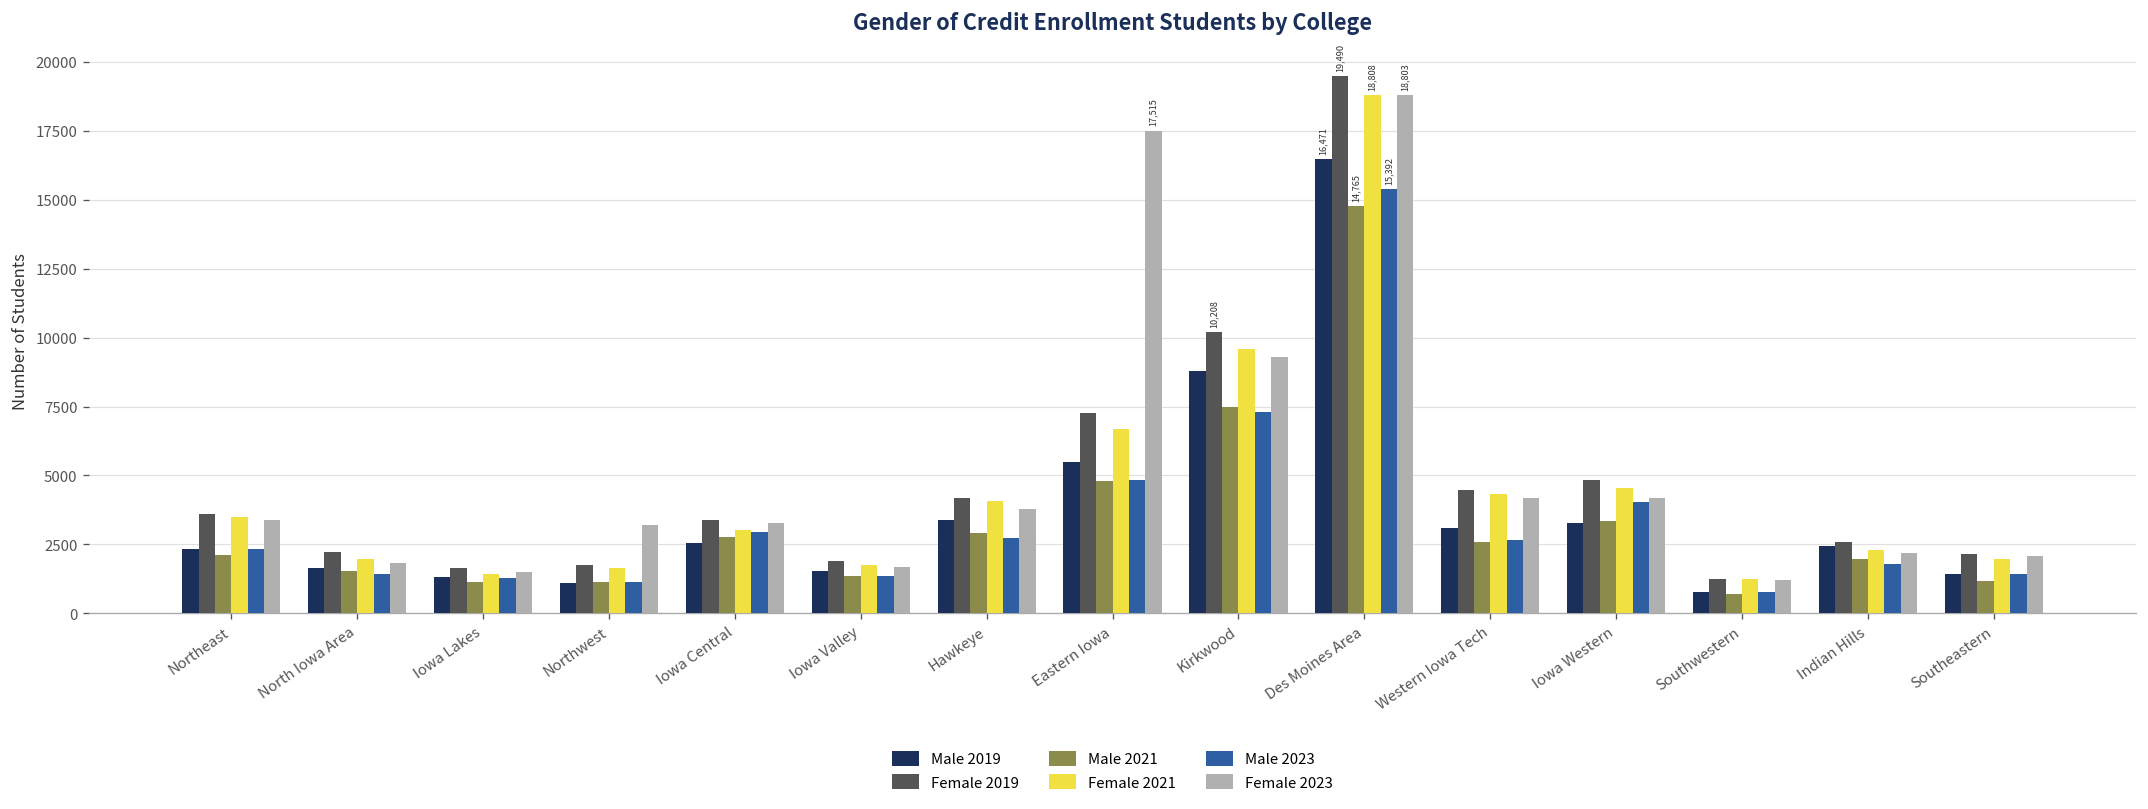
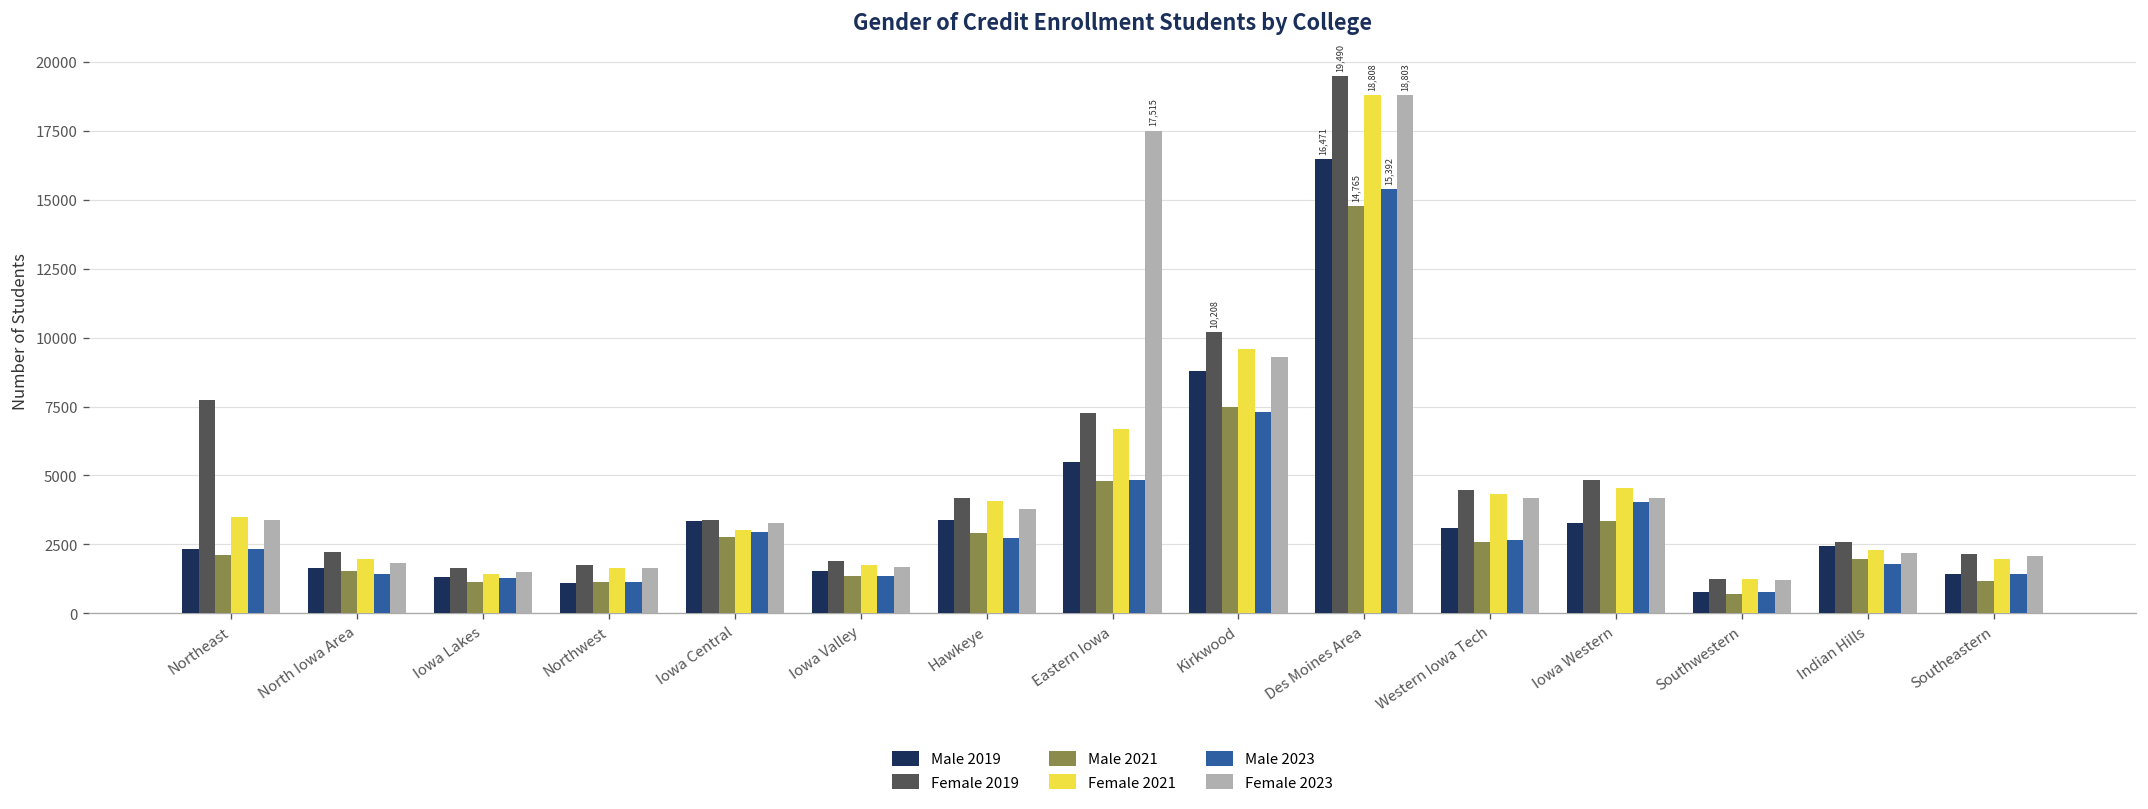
  {
    "Male 2019": {
      "Northeast": "2300",
      "North Iowa Area": "1600",
      "Iowa Lakes": "1300",
      "Northwest": "1100",
-     "Iowa Central": "2600",
+     "Iowa Central": "3300",
      "Iowa Valley": "1500",
      "Hawkeye": "3400",
      "Eastern Iowa": "5500",
      "Kirkwood": "8800",
      "Western Iowa Tech": "3100",
      "Iowa Western": "3300",
      "Southwestern": "800",
      "Indian Hills": "2400",
      "Southeastern": "1400"
    },
    "Female 2019": {
-     "Northeast": "3600",
+     "Northeast": "7700",
      "North Iowa Area": "2200",
      "Iowa Lakes": "1600",
      "Northwest": "1700",
      "Iowa Central": "3400",
      "Iowa Valley": "1900",
      "Hawkeye": "4200",
      "Eastern Iowa": "7300",
      "Western Iowa Tech": "4500",
      "Iowa Western": "4800",
      "Southwestern": "1200",
      "Indian Hills": "2600",
      "Southeastern": "2200"
    },
    "Male 2021": {
      "Des Moines Area": "14,765"
    },
    "Female 2021": {
      "Des Moines Area": "18,808"
    },
    "Male 2023": {
      "Des Moines Area": "15,392"
    },
    "Female 2023": {
      "Northeast": "3400",
      "North Iowa Area": "1800",
      "Iowa Lakes": "1500",
-     "Northwest": "3200",
+     "Northwest": "1600",
      "Iowa Central": "3300",
      "Iowa Valley": "1700",
      "Hawkeye": "3800",
      "Kirkwood": "9300",
      "Western Iowa Tech": "4200",
      "Iowa Western": "4200",
      "Southwestern": "1200",
      "Indian Hills": "2200",
      "Southeastern": "2100"
    }
  }
